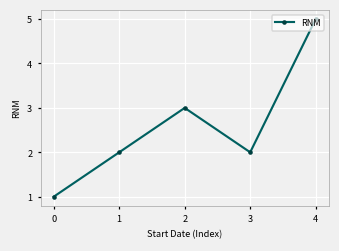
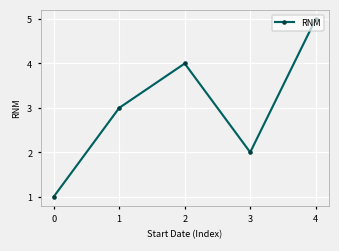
  {
    "0": 1,
-   "1": 2,
-   "2": 3,
+   "1": 3,
+   "2": 4,
    "3": 2
  }
